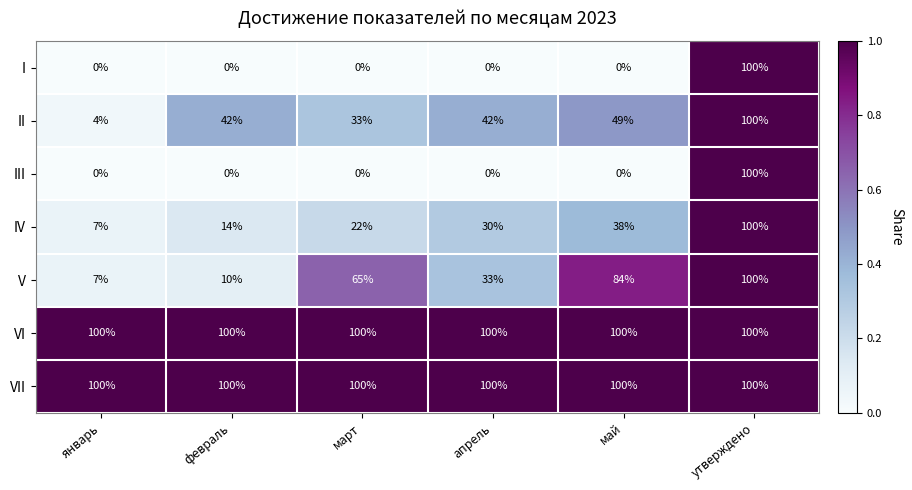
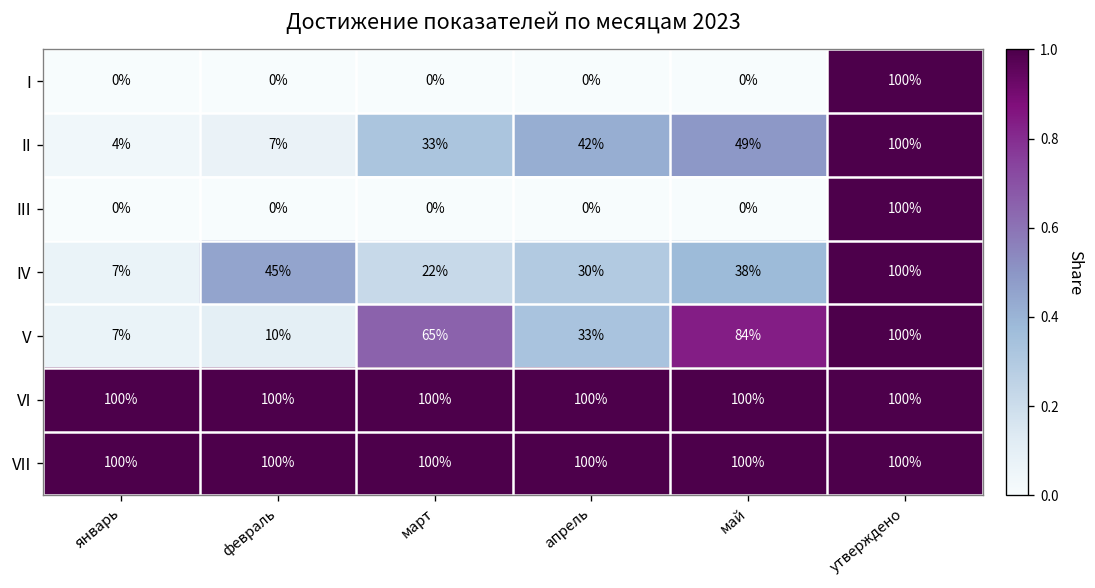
  {
    "I": {
      "январь": "0%",
      "февраль": "0%",
      "март": "0%",
      "апрель": "0%",
      "май": "0%",
      "утверждено": "100%"
    },
    "II": {
      "январь": "4%",
-     "февраль": "42%",
+     "февраль": "7%",
      "март": "33%",
      "апрель": "42%",
      "май": "49%",
      "утверждено": "100%"
    },
    "III": {
      "январь": "0%",
      "февраль": "0%",
      "март": "0%",
      "апрель": "0%",
      "май": "0%",
      "утверждено": "100%"
    },
    "IV": {
      "январь": "7%",
-     "февраль": "14%",
+     "февраль": "45%",
      "март": "22%",
      "апрель": "30%",
      "май": "38%",
      "утверждено": "100%"
    },
    "V": {
      "январь": "7%",
      "февраль": "10%",
      "март": "65%",
      "апрель": "33%",
      "май": "84%",
      "утверждено": "100%"
    },
    "VI": {
      "январь": "100%",
      "февраль": "100%",
      "март": "100%",
      "апрель": "100%",
      "май": "100%",
      "утверждено": "100%"
    },
    "VII": {
      "январь": "100%",
      "февраль": "100%",
      "март": "100%",
      "апрель": "100%",
      "май": "100%",
      "утверждено": "100%"
    }
  }
